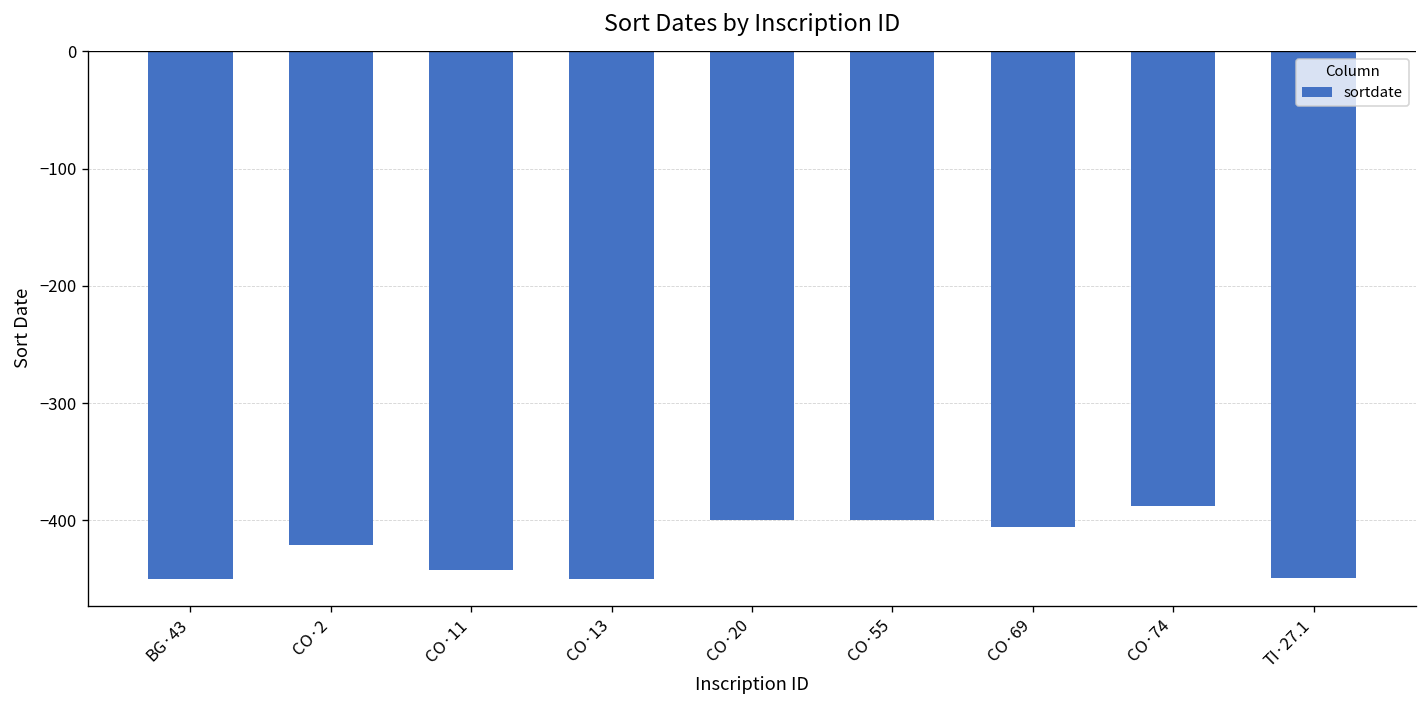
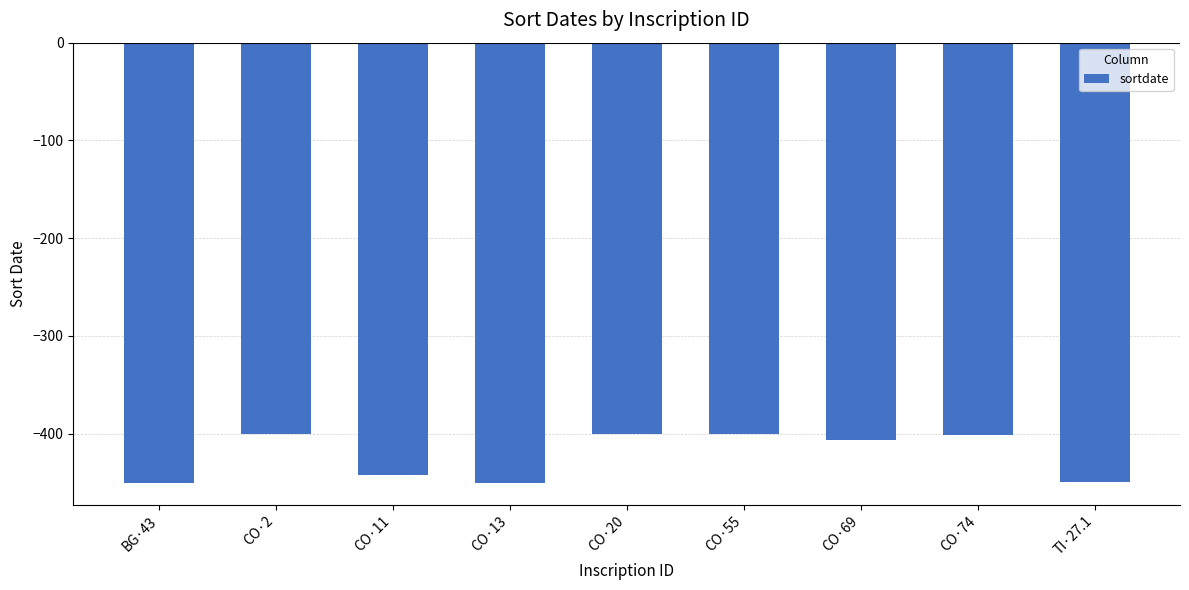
  {
    "BG·43": -450,
-   "CO·2": -420,
+   "CO·2": -400,
    "CO·11": -440,
    "CO·13": -450,
    "CO·20": -400,
    "CO·55": -400,
    "CO·69": -410,
-   "CO·74": -390,
+   "CO·74": -400,
    "TI·27.1": -450
  }
